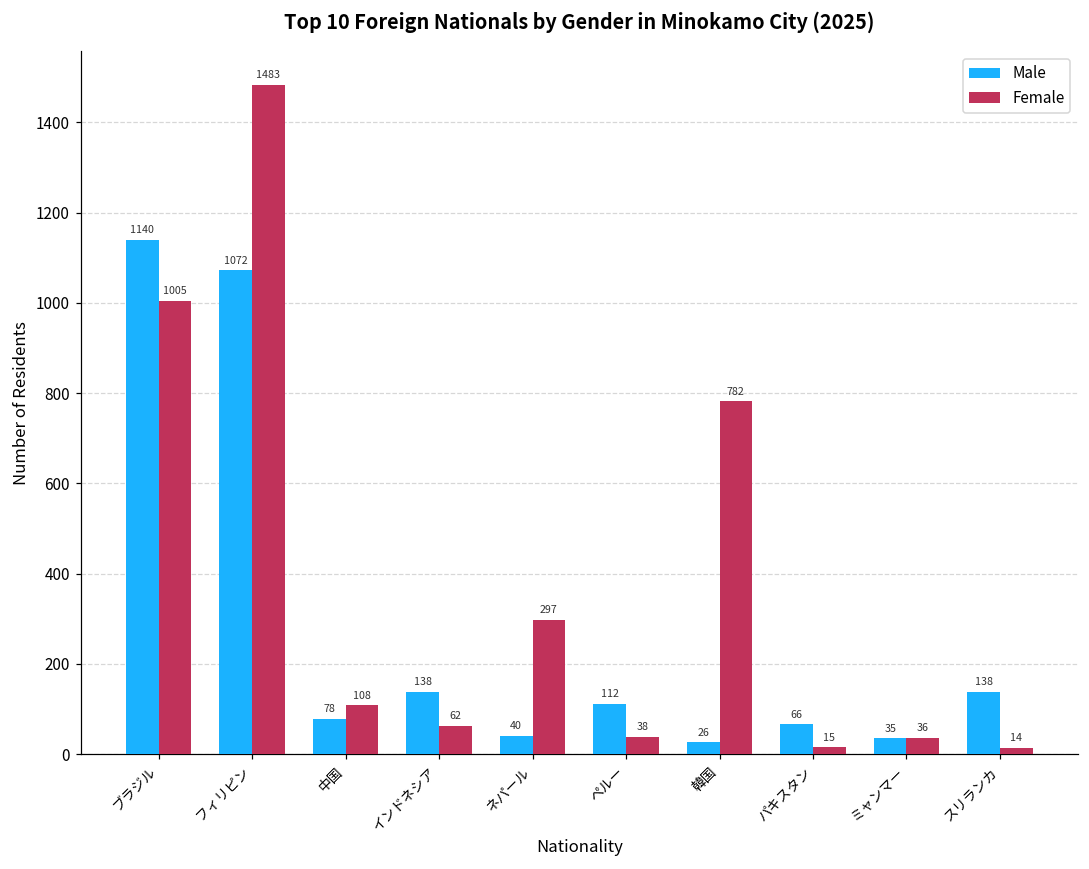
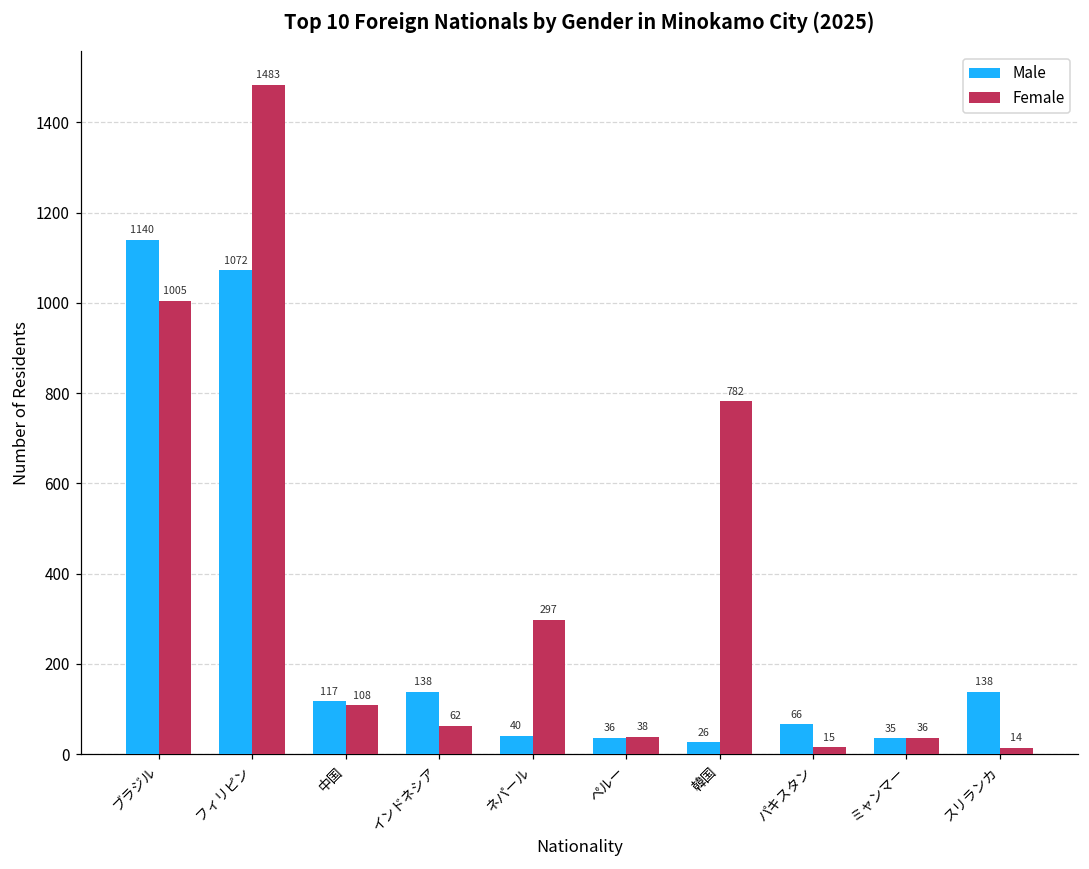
  {
    "Male": {
      "ブラジル": 1140,
      "フィリピン": 1072,
-     "中国": 78,
+     "中国": 117,
      "インドネシア": 138,
      "ネパール": 40,
-     "ペルー": 112,
+     "ペルー": 36,
      "韓国": 26,
      "パキスタン": 66,
      "ミャンマー": 35,
      "スリランカ": 138
    },
    "Female": {
      "ブラジル": 1005,
      "フィリピン": 1483,
      "中国": 108,
      "インドネシア": 62,
      "ネパール": 297,
      "ペルー": 38,
      "韓国": 782,
      "パキスタン": 15,
      "ミャンマー": 36,
      "スリランカ": 14
    }
  }
